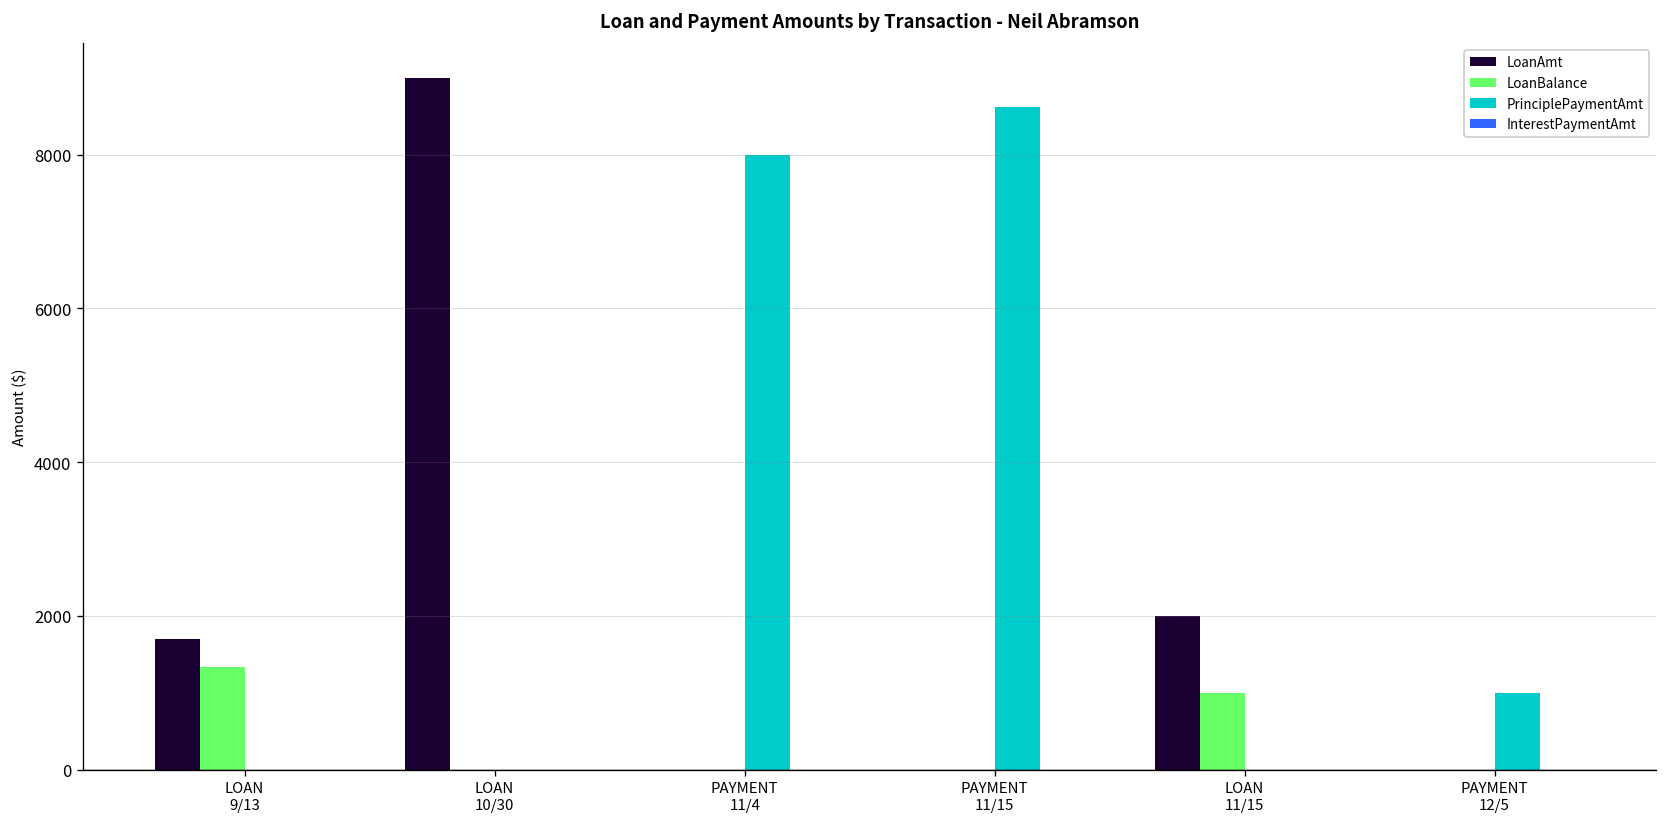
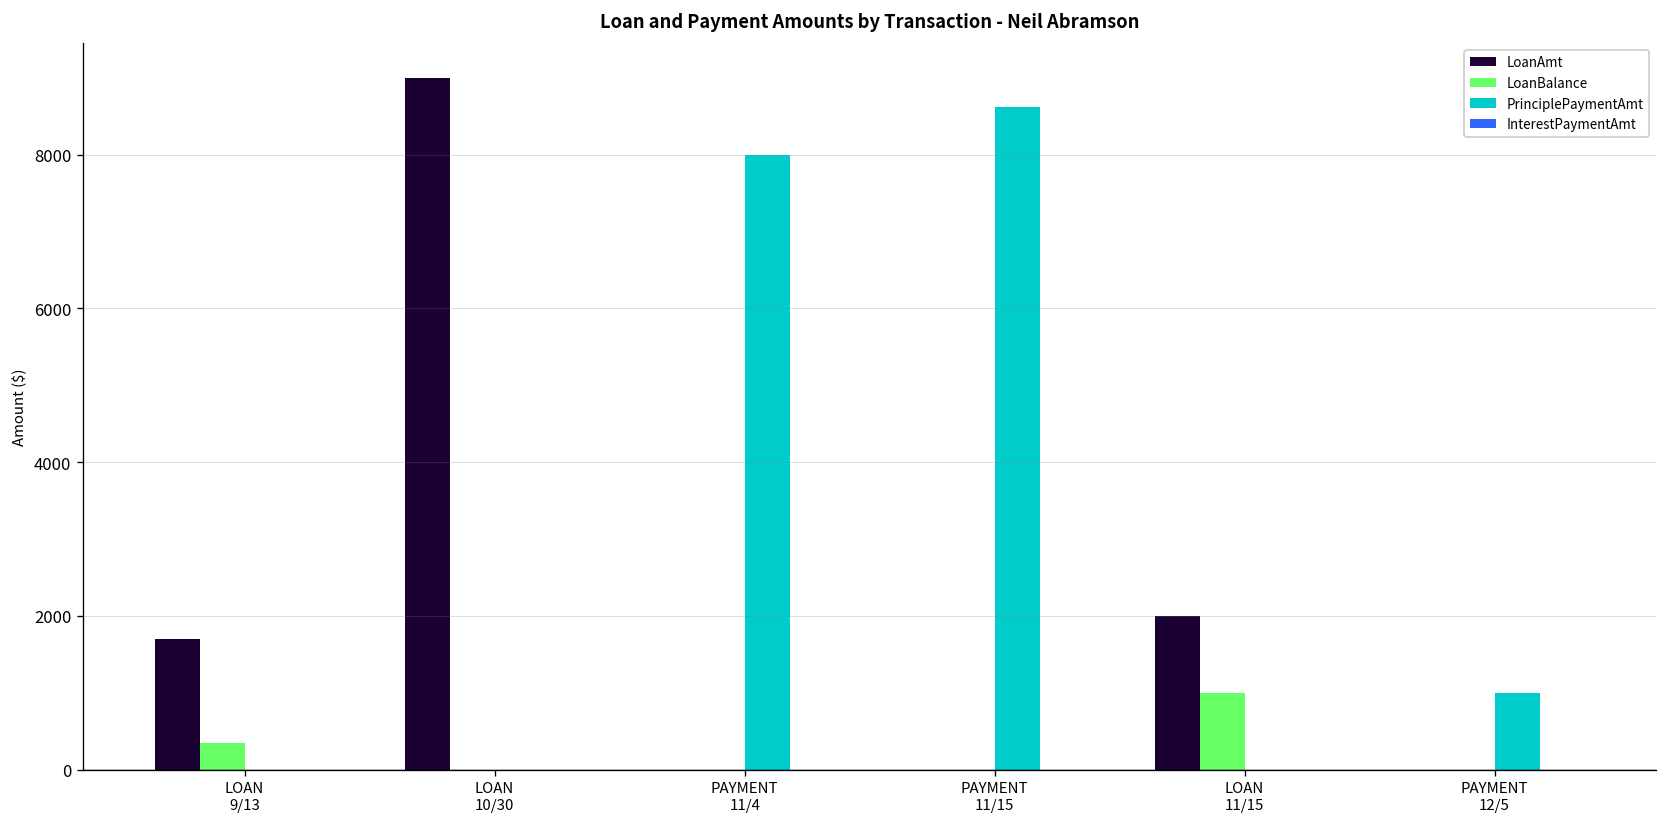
  {
    "LoanAmt": {
      "LOAN 9/13": 1700,
      "LOAN 10/30": 9000,
      "PAYMENT 11/4": 0,
      "PAYMENT 11/15": 0,
      "LOAN 11/15": 2000,
      "PAYMENT 12/5": 0
    },
    "LoanBalance": {
-     "LOAN 9/13": 1300,
+     "LOAN 9/13": 300,
      "LOAN 10/30": 0,
      "PAYMENT 11/4": 0,
      "PAYMENT 11/15": 0,
      "LOAN 11/15": 1000,
      "PAYMENT 12/5": 0
    },
    "PrinciplePaymentAmt": {
      "LOAN 9/13": 0,
      "LOAN 10/30": 0,
      "PAYMENT 11/4": 8000,
      "PAYMENT 11/15": 8600,
      "LOAN 11/15": 0,
      "PAYMENT 12/5": 1000
    },
    "InterestPaymentAmt": {
      "LOAN 9/13": 0,
      "LOAN 10/30": 0,
      "PAYMENT 11/4": 0,
      "PAYMENT 11/15": 0,
      "LOAN 11/15": 0,
      "PAYMENT 12/5": 0
    }
  }
